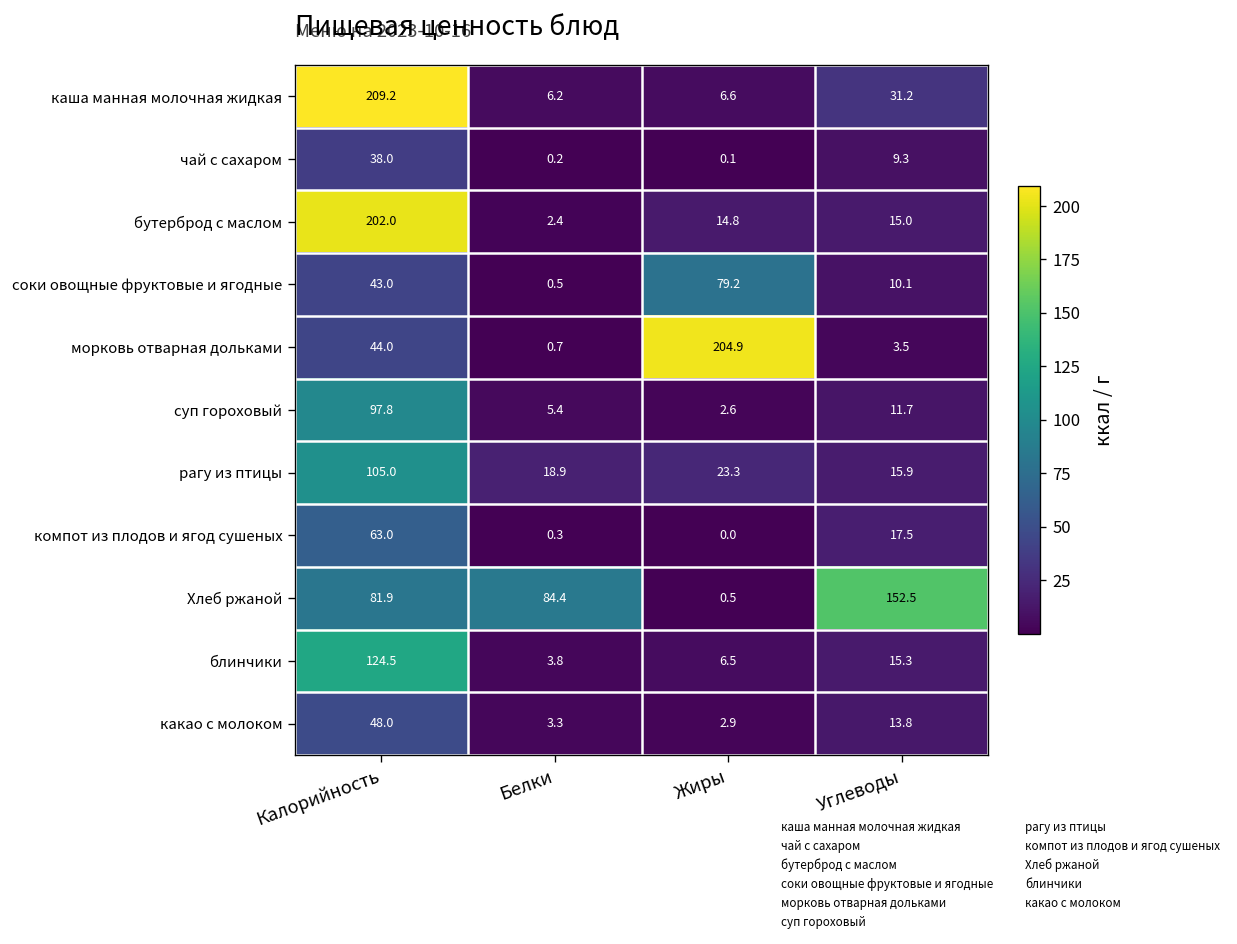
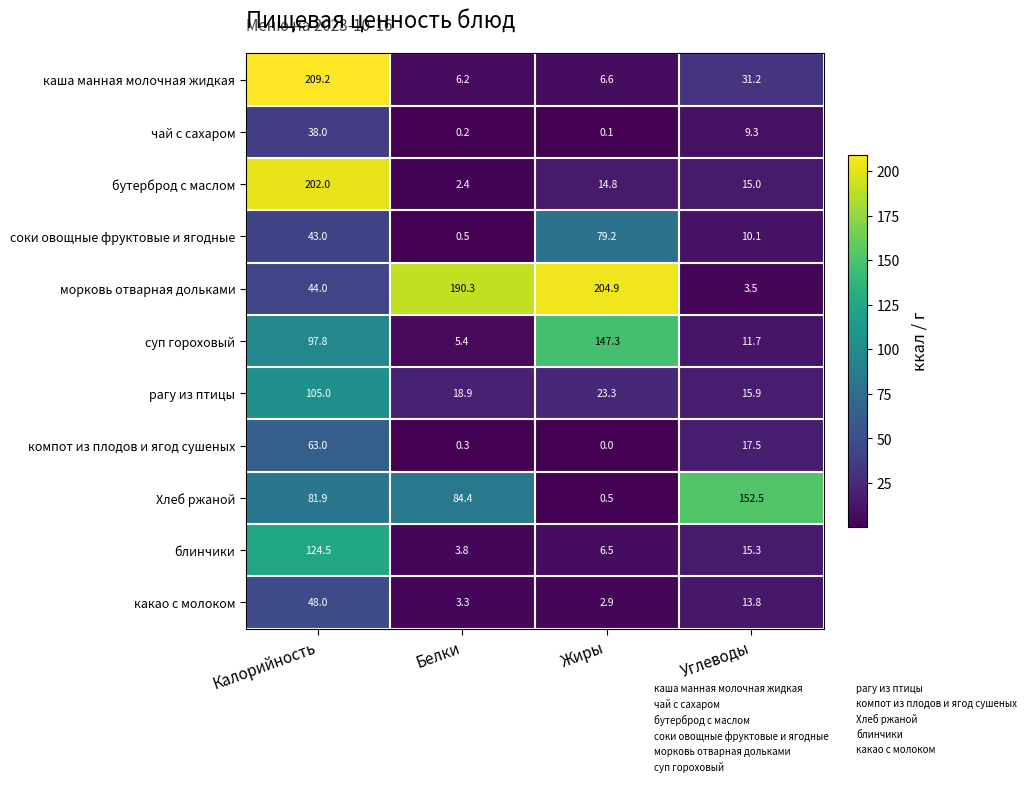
  {
    "каша манная молочная жидкая": {
      "Калорийность": 209.2,
      "Белки": 6.2,
      "Жиры": 6.6,
      "Углеводы": 31.2
    },
    "чай с сахаром": {
      "Калорийность": 38.0,
      "Белки": 0.2,
      "Жиры": 0.1,
      "Углеводы": 9.3
    },
    "бутерброд с маслом": {
      "Калорийность": 202.0,
      "Белки": 2.4,
      "Жиры": 14.8,
      "Углеводы": 15.0
    },
    "соки овощные фруктовые и ягодные": {
      "Калорийность": 43.0,
      "Белки": 0.5,
      "Жиры": 79.2,
      "Углеводы": 10.1
    },
    "морковь отварная дольками": {
      "Калорийность": 44.0,
-     "Белки": 0.7,
+     "Белки": 190.3,
      "Жиры": 204.9,
      "Углеводы": 3.5
    },
    "суп гороховый": {
      "Калорийность": 97.8,
      "Белки": 5.4,
-     "Жиры": 2.6,
+     "Жиры": 147.3,
      "Углеводы": 11.7
    },
    "рагу из птицы": {
      "Калорийность": 105.0,
      "Белки": 18.9,
      "Жиры": 23.3,
      "Углеводы": 15.9
    },
    "компот из плодов и ягод сушеных": {
      "Калорийность": 63.0,
      "Белки": 0.3,
      "Жиры": 0.0,
      "Углеводы": 17.5
    },
    "Хлеб ржаной": {
      "Калорийность": 81.9,
      "Белки": 84.4,
      "Жиры": 0.5,
      "Углеводы": 152.5
    },
    "блинчики": {
      "Калорийность": 124.5,
      "Белки": 3.8,
      "Жиры": 6.5,
      "Углеводы": 15.3
    },
    "какао с молоком": {
      "Калорийность": 48.0,
      "Белки": 3.3,
      "Жиры": 2.9,
      "Углеводы": 13.8
    }
  }
